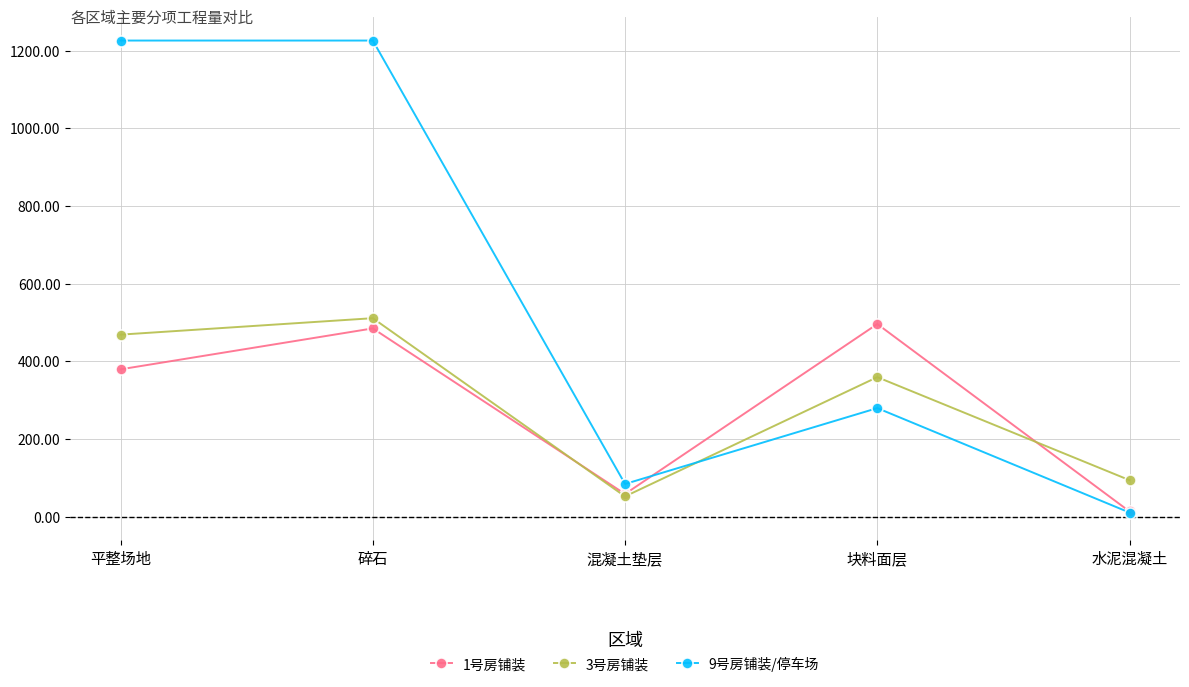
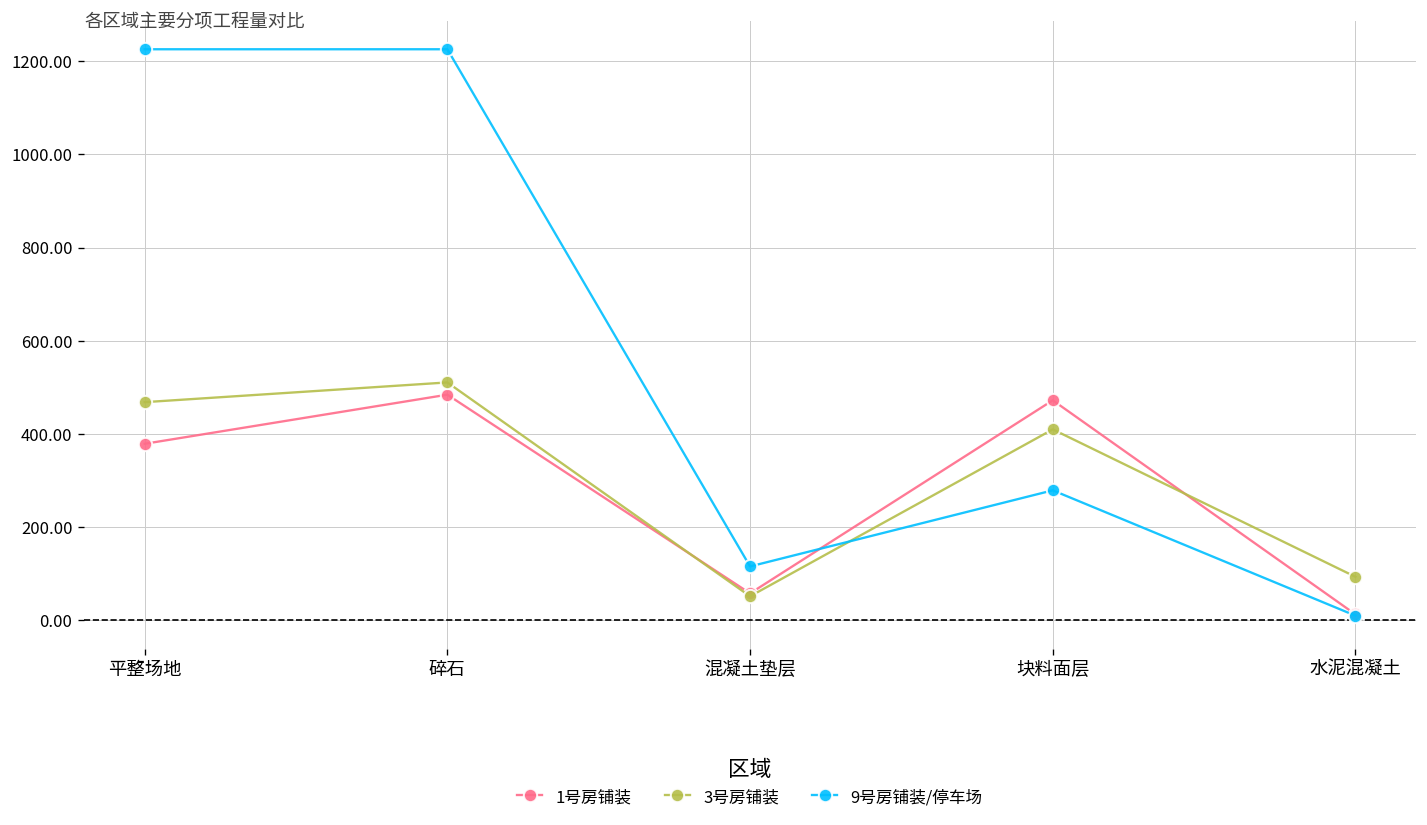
  {
    "1号房铺装": {
      "平整场地": 380,
      "碎石": 480,
-     "块料面层": 500
+     "块料面层": 470
    },
    "3号房铺装": {
      "平整场地": 470,
      "碎石": 510,
-     "块料面层": 360,
+     "块料面层": 410,
      "水泥混凝土": 90
    },
    "9号房铺装/停车场": {
      "平整场地": 1230,
      "碎石": 1230,
-     "混凝土垫层": 80,
+     "混凝土垫层": 120,
      "块料面层": 280
    }
  }
